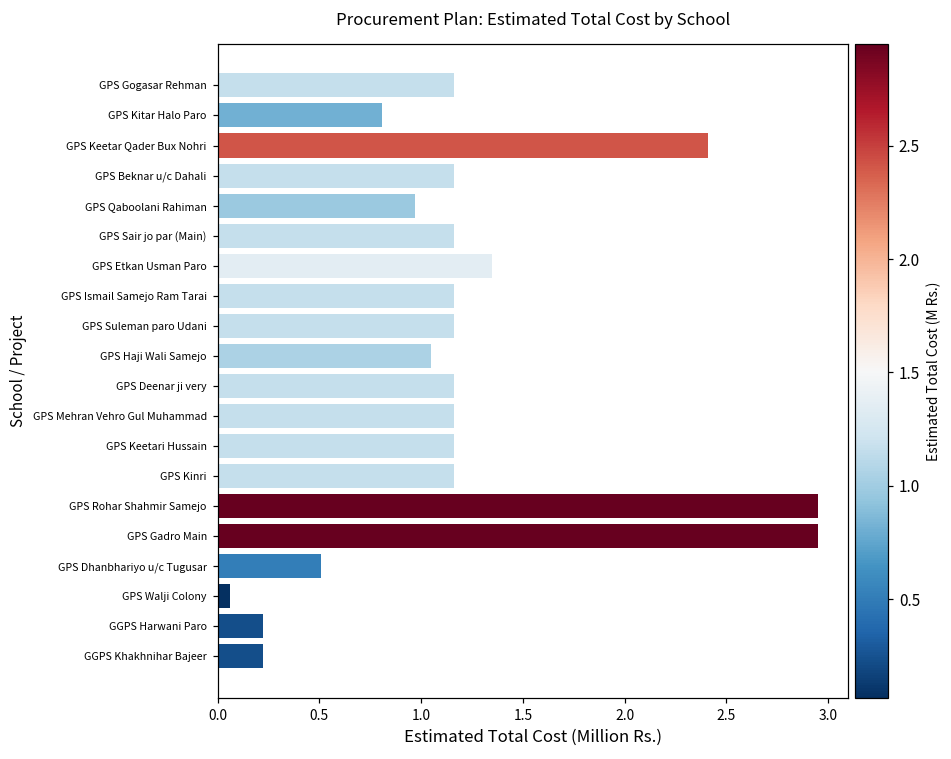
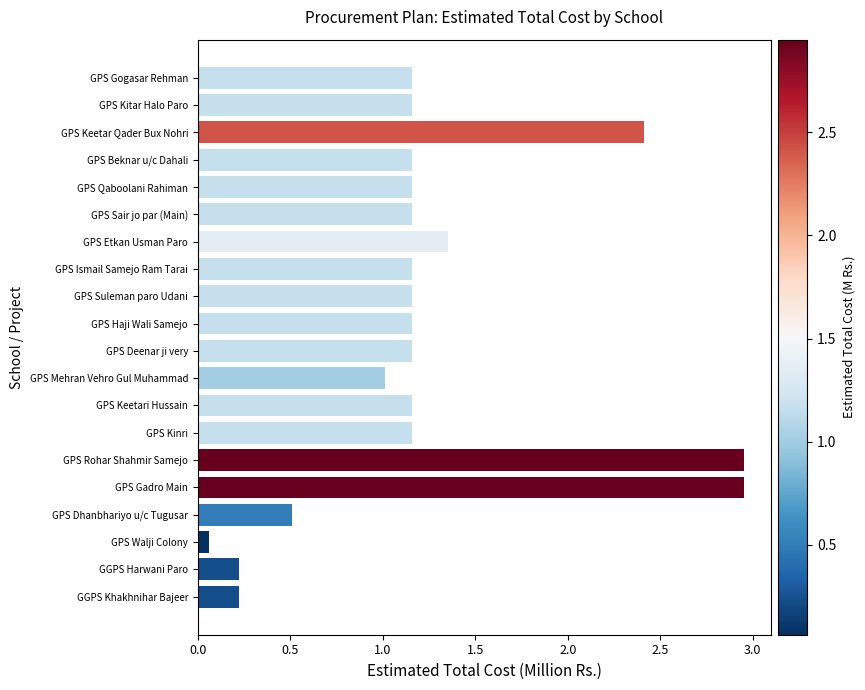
  {
    "GPS Gogasar Rehman": 1.16,
-   "GPS Kitar Halo Paro": 0.81,
+   "GPS Kitar Halo Paro": 1.16,
    "GPS Keetar Qader Bux Nohri": 2.41,
    "GPS Beknar u/c Dahali": 1.16,
-   "GPS Qaboolani Rahiman": 0.97,
+   "GPS Qaboolani Rahiman": 1.16,
    "GPS Sair jo par (Main)": 1.16,
    "GPS Etkan Usman Paro": 1.35,
    "GPS Ismail Samejo Ram Tarai": 1.16,
    "GPS Suleman paro Udani": 1.16,
-   "GPS Haji Wali Samejo": 1.05,
+   "GPS Haji Wali Samejo": 1.16,
    "GPS Deenar ji very": 1.16,
-   "GPS Mehran Vehro Gul Muhammad": 1.16,
+   "GPS Mehran Vehro Gul Muhammad": 1.01,
    "GPS Keetari Hussain": 1.16,
    "GPS Kinri": 1.16,
    "GPS Rohar Shahmir Samejo": 2.95,
    "GPS Gadro Main": 2.95,
    "GPS Dhanbhariyo u/c Tugusar": 0.51,
    "GPS Walji Colony": 0.06,
    "GGPS Harwani Paro": 0.23,
    "GGPS Khakhnihar Bajeer": 0.23
  }
